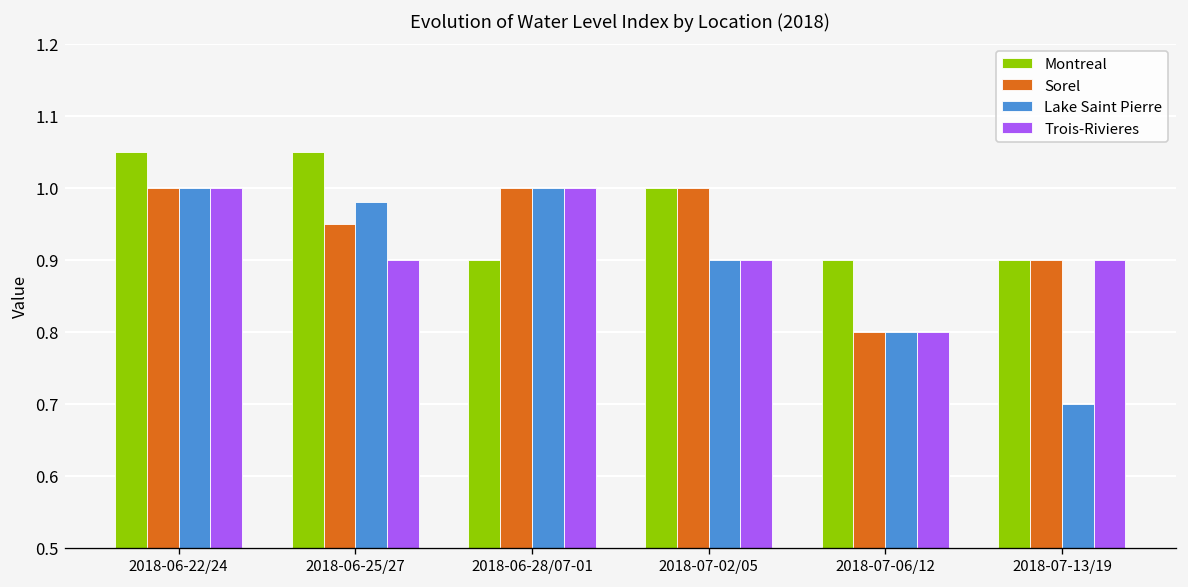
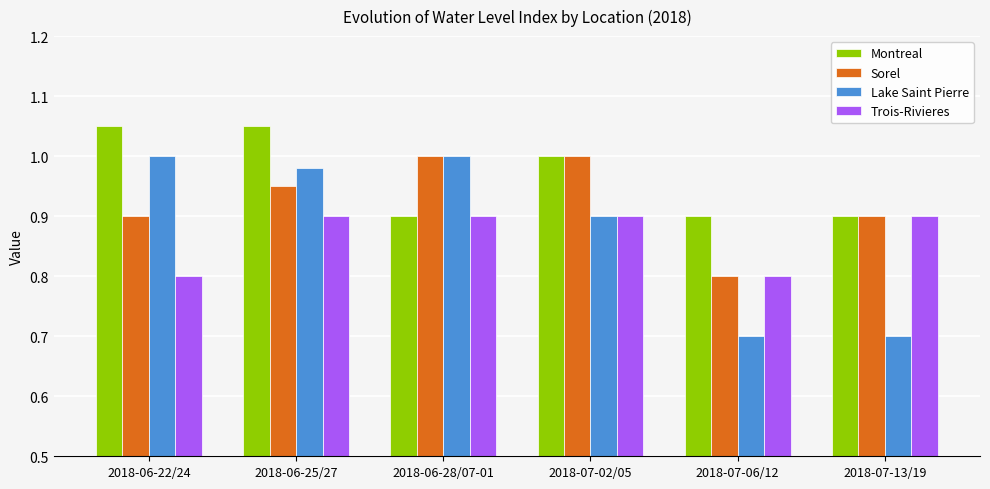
  {
    "Montreal": {
      "2018-06-22/24": 1.05,
      "2018-06-25/27": 1.05,
      "2018-06-28/07-01": 0.9,
      "2018-07-02/05": 1.0,
      "2018-07-06/12": 0.9,
      "2018-07-13/19": 0.9
    },
    "Sorel": {
-     "2018-06-22/24": 1.0,
+     "2018-06-22/24": 0.9,
      "2018-06-25/27": 0.95,
      "2018-06-28/07-01": 1.0,
      "2018-07-02/05": 1.0,
      "2018-07-06/12": 0.8,
      "2018-07-13/19": 0.9
    },
    "Lake Saint Pierre": {
      "2018-06-22/24": 1.0,
      "2018-06-25/27": 0.98,
      "2018-06-28/07-01": 1.0,
      "2018-07-02/05": 0.9,
-     "2018-07-06/12": 0.8,
+     "2018-07-06/12": 0.7,
      "2018-07-13/19": 0.7
    },
    "Trois-Rivieres": {
-     "2018-06-22/24": 1.0,
+     "2018-06-22/24": 0.8,
      "2018-06-25/27": 0.9,
-     "2018-06-28/07-01": 1.0,
+     "2018-06-28/07-01": 0.9,
      "2018-07-02/05": 0.9,
      "2018-07-06/12": 0.8,
      "2018-07-13/19": 0.9
    }
  }
